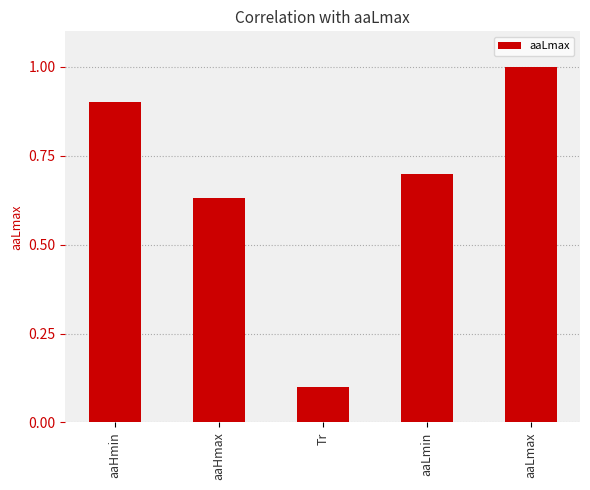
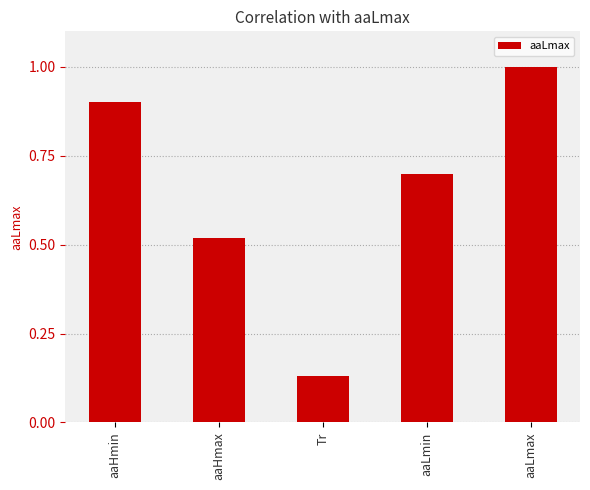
  {
    "aaHmin": 0.90,
-   "aaHmax": 0.63,
-   "Tr": 0.10,
+   "aaHmax": 0.52,
+   "Tr": 0.13,
    "aaLmin": 0.70,
    "aaLmax": 1.00
  }
